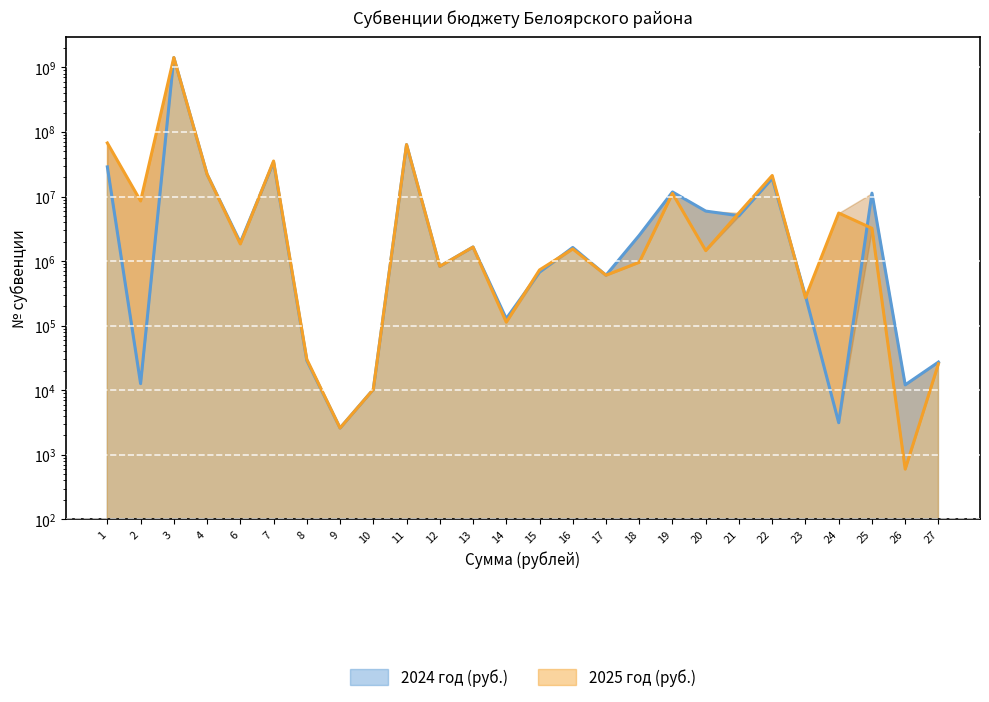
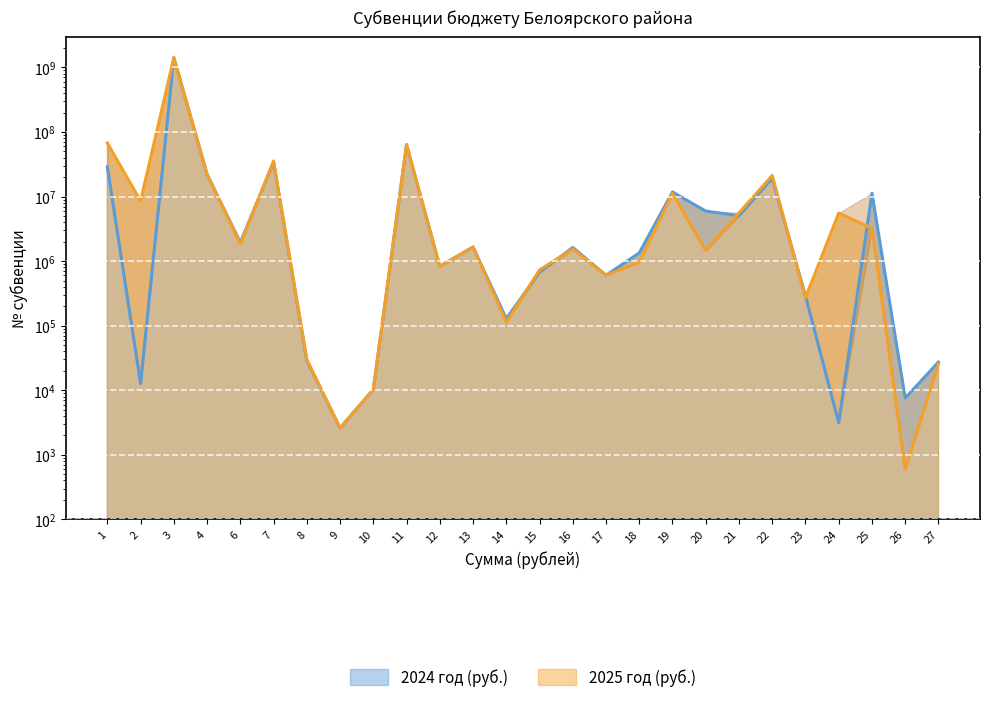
  {
    "2024 год (руб.)": {
      "1": 30000000,
      "2": 13000,
-     "18": 2500000,
+     "18": 1300000,
      "21": 5000000,
      "22": 19000000,
      "24": 3000,
-     "26": 12000
+     "26": 8000
    }
  }
